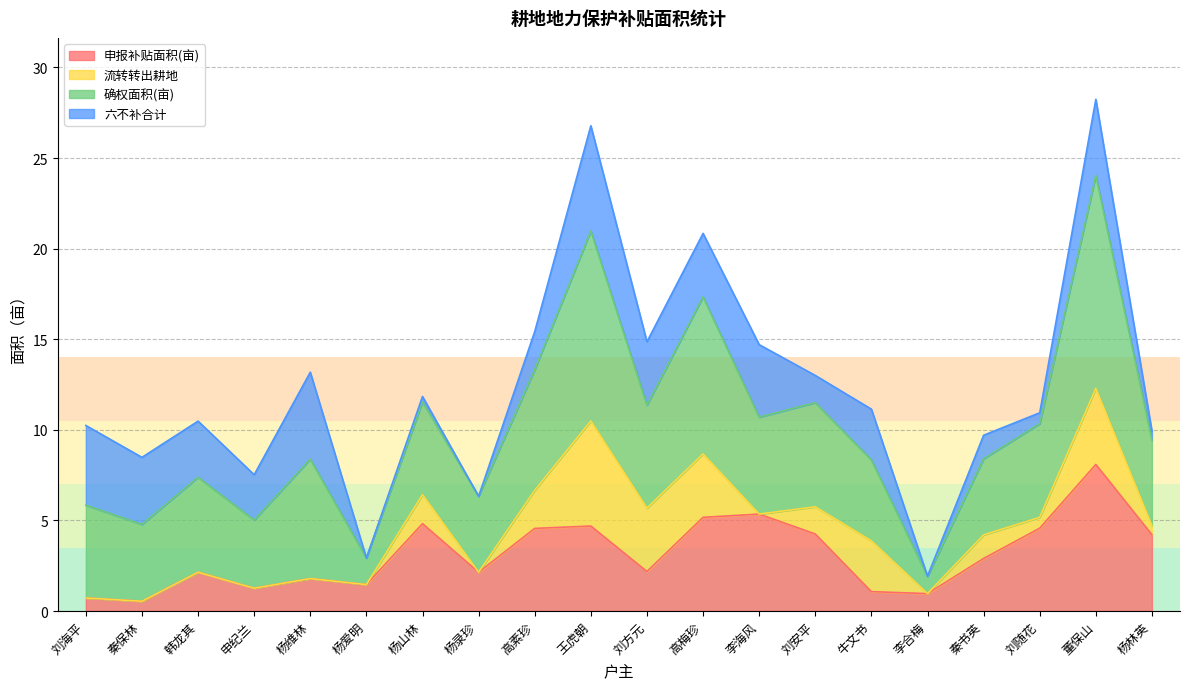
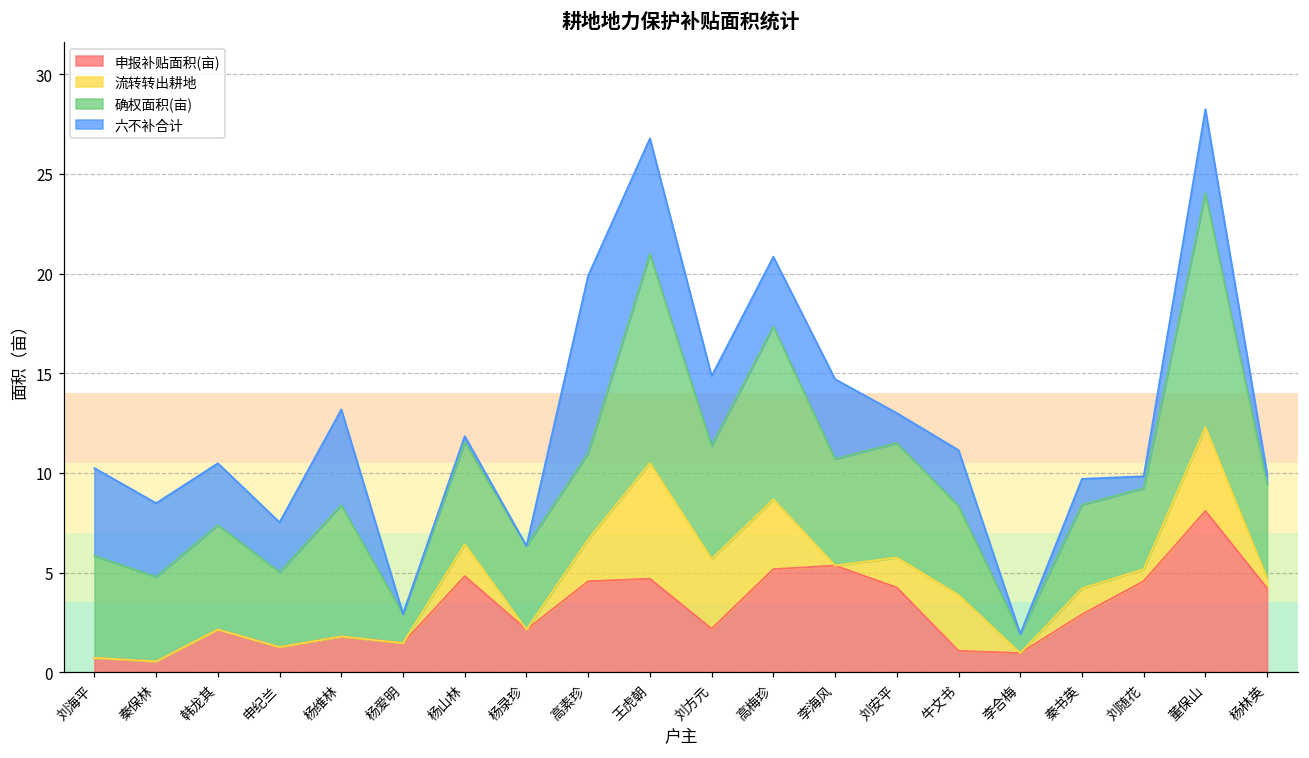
  {
    "申报补贴面积(亩)": {
      "杨山林": 4.8,
      "高素珍": 4.6,
      "王虎朝": 4.7,
      "刘方元": 2.2,
      "高梅珍": 5.2,
      "刘安平": 4.3,
      "牛文书": 1.1,
      "秦书英": 2.9,
      "刘随花": 4.6,
      "董保山": 8.1,
      "杨林英": 4.2
    },
    "流转转出耕地": {
      "杨山林": 1.6,
      "高素珍": 2.1,
      "王虎朝": 5.8,
      "刘方元": 3.5,
      "高梅珍": 3.5,
      "刘安平": 1.5,
      "牛文书": 2.8,
      "秦书英": 1.3,
      "刘随花": 0.6,
      "董保山": 4.2,
      "杨林英": 0.5
    },
    "确权面积(亩)": {
      "刘海平": 5.1,
      "秦保林": 4.2,
      "韩龙其": 5.2,
      "申纪兰": 3.8,
      "杨维林": 6.6,
      "杨山林": 5.1,
-     "高素珍": 6.7,
+     "高素珍": 4.3,
      "王虎朝": 10.5,
      "刘方元": 5.7,
      "高梅珍": 8.7,
      "李海风": 5.4,
      "刘安平": 5.8,
      "牛文书": 4.5,
      "秦书英": 4.2,
-     "刘随花": 5.2,
+     "刘随花": 4.1,
      "董保山": 11.8,
      "杨林英": 4.7
    },
    "六不补合计": {
      "刘海平": 4.4,
      "秦保林": 3.7,
      "韩龙其": 3.1,
      "申纪兰": 2.5,
      "杨维林": 4.8,
      "杨山林": 0.3,
-     "高素珍": 2.1,
+     "高素珍": 8.9,
      "王虎朝": 5.8,
      "刘方元": 3.5,
      "高梅珍": 3.5,
      "李海风": 4.0,
      "刘安平": 1.5,
      "牛文书": 2.8,
      "秦书英": 1.3,
      "刘随花": 0.6,
      "董保山": 4.2,
      "杨林英": 0.5
    }
  }
